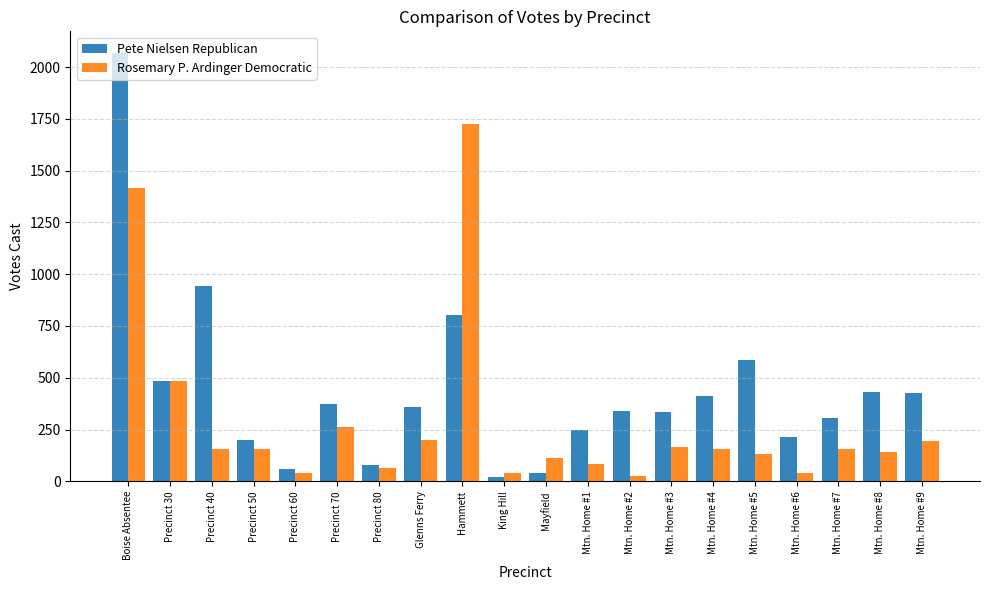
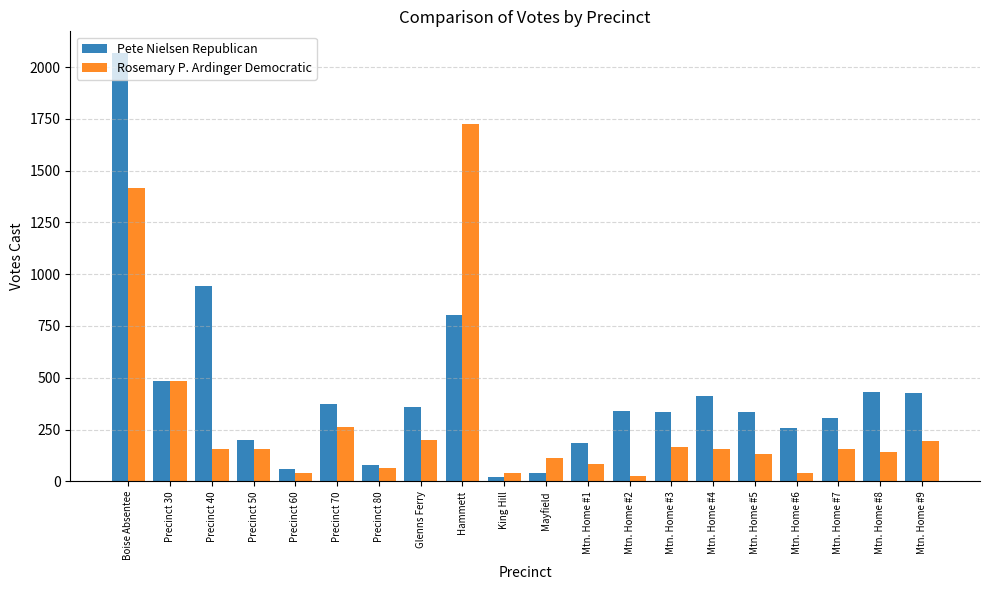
  {
    "Pete Nielsen Republican": {
      "Precinct 30": 490,
      "Precinct 40": 950,
      "Precinct 50": 200,
      "Precinct 60": 60,
      "Precinct 70": 370,
      "Precinct 80": 80,
      "Glenns Ferry": 360,
      "Hammett": 800,
      "King Hill": 20,
      "Mayfield": 40,
-     "Mtn. Home #1": 250,
+     "Mtn. Home #1": 190,
      "Mtn. Home #2": 340,
      "Mtn. Home #3": 330,
      "Mtn. Home #4": 410,
-     "Mtn. Home #5": 590,
-     "Mtn. Home #6": 220,
+     "Mtn. Home #5": 340,
+     "Mtn. Home #6": 260,
      "Mtn. Home #7": 300,
      "Mtn. Home #8": 430,
      "Mtn. Home #9": 430
    },
    "Rosemary P. Ardinger Democratic": {
      "Boise Absentee": 1420,
      "Precinct 30": 490,
      "Precinct 40": 160,
      "Precinct 50": 160,
      "Precinct 60": 40,
      "Precinct 70": 260,
      "Precinct 80": 70,
      "Glenns Ferry": 200,
      "Hammett": 1730,
      "King Hill": 40,
      "Mayfield": 120,
      "Mtn. Home #1": 80,
      "Mtn. Home #2": 30,
      "Mtn. Home #3": 170,
      "Mtn. Home #4": 160,
      "Mtn. Home #5": 130,
      "Mtn. Home #6": 40,
      "Mtn. Home #7": 160,
      "Mtn. Home #8": 140,
      "Mtn. Home #9": 200
    }
  }
